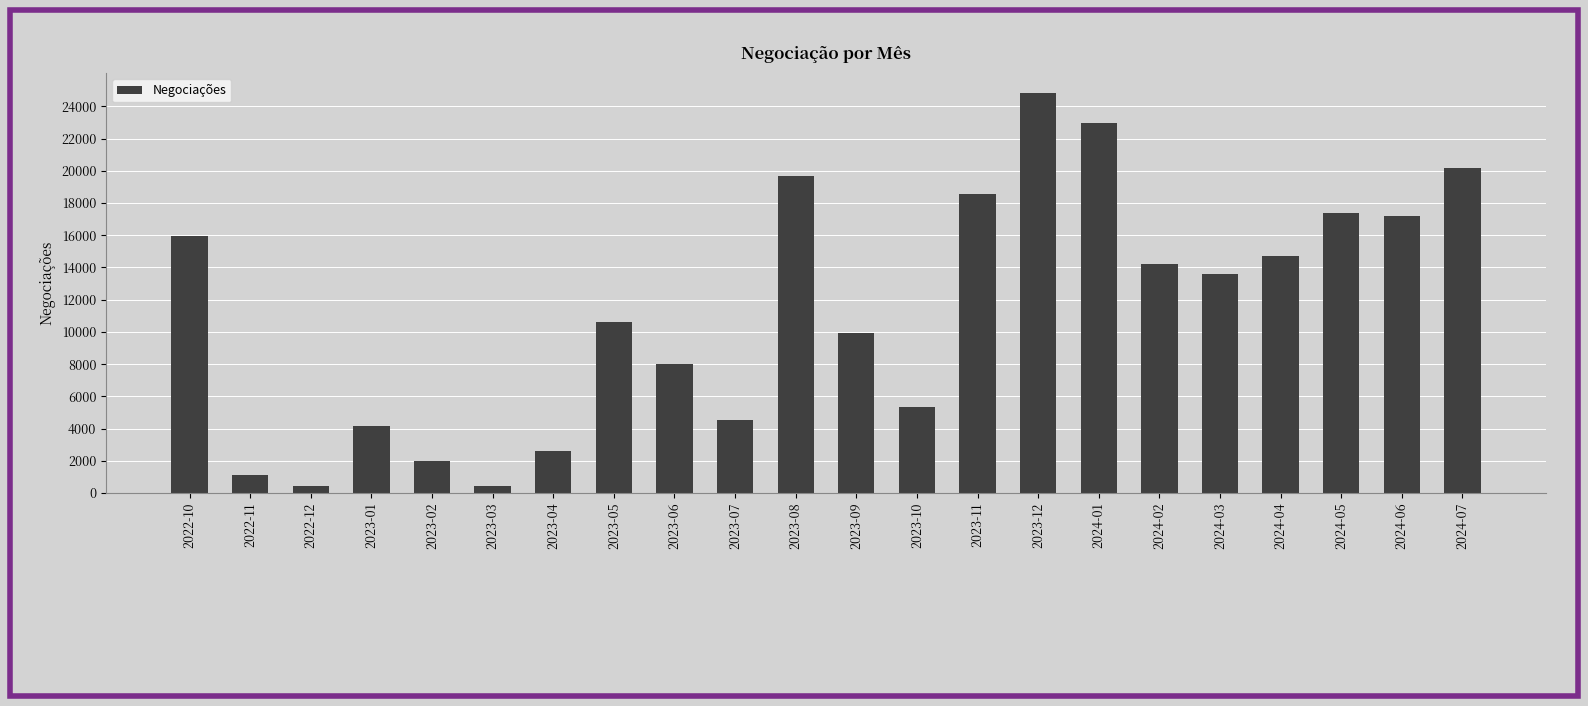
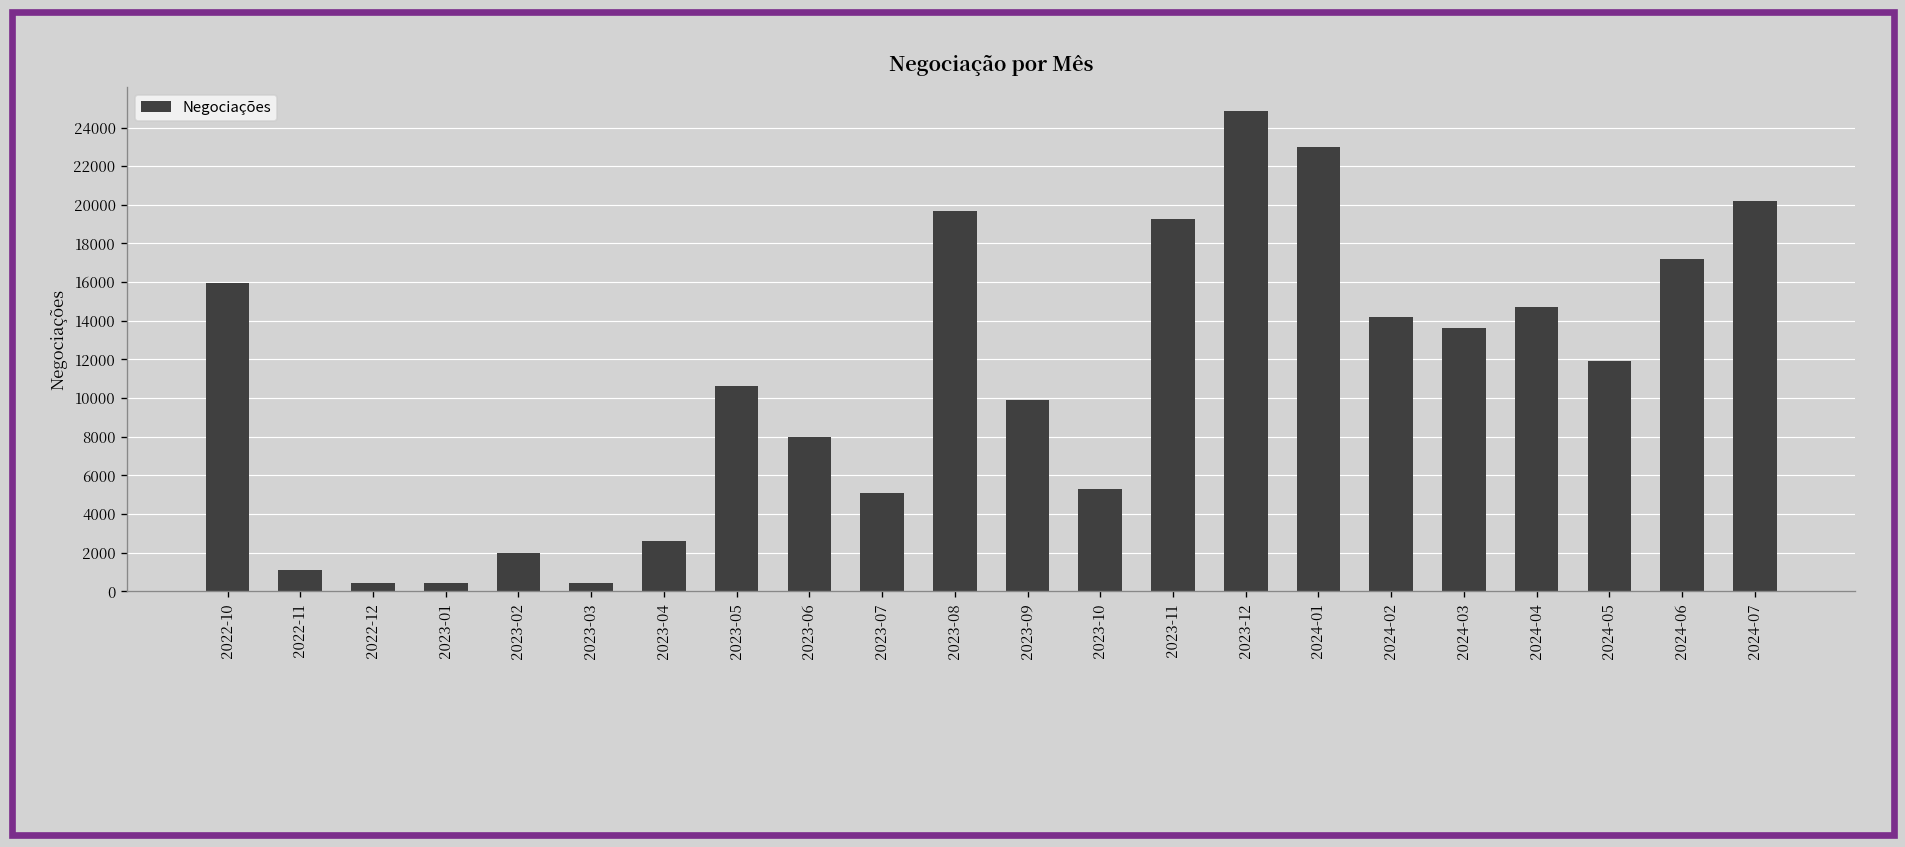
  {
    "2022-10": 16000,
    "2022-11": 1100,
    "2022-12": 400,
-   "2023-01": 4200,
+   "2023-01": 400,
    "2023-02": 2000,
    "2023-03": 400,
    "2023-04": 2600,
    "2023-05": 10600,
    "2023-06": 8000,
-   "2023-07": 4500,
+   "2023-07": 5100,
    "2023-08": 19700,
    "2023-09": 9900,
    "2023-10": 5300,
-   "2023-11": 18500,
+   "2023-11": 19300,
    "2023-12": 24800,
    "2024-01": 23000,
    "2024-02": 14200,
    "2024-03": 13600,
    "2024-04": 14700,
-   "2024-05": 17400,
+   "2024-05": 11900,
    "2024-06": 17200,
    "2024-07": 20200
  }
